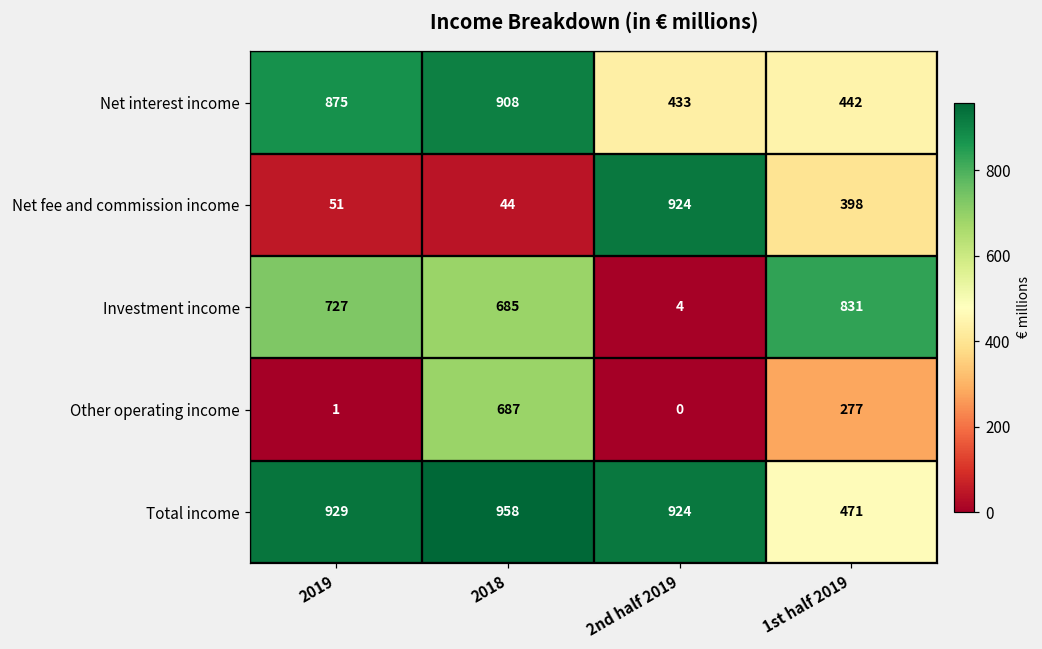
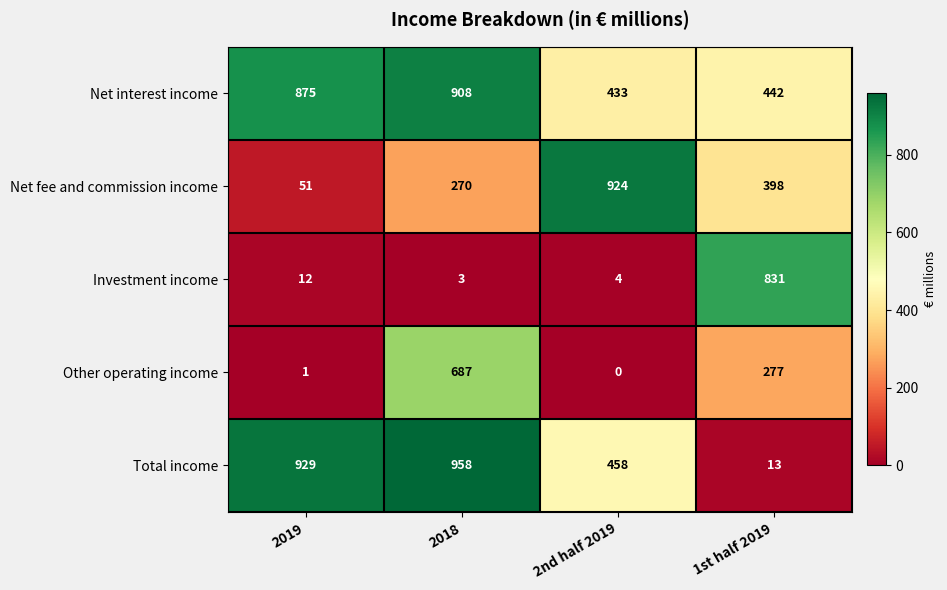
  {
    "Net interest income": {
      "2019": 875,
      "2018": 908,
      "2nd half 2019": 433,
      "1st half 2019": 442
    },
    "Net fee and commission income": {
      "2019": 51,
-     "2018": 44,
+     "2018": 270,
      "2nd half 2019": 924,
      "1st half 2019": 398
    },
    "Investment income": {
-     "2019": 727,
-     "2018": 685,
+     "2019": 12,
+     "2018": 3,
      "2nd half 2019": 4,
      "1st half 2019": 831
    },
    "Other operating income": {
      "2019": 1,
      "2018": 687,
      "2nd half 2019": 0,
      "1st half 2019": 277
    },
    "Total income": {
      "2019": 929,
      "2018": 958,
-     "2nd half 2019": 924,
-     "1st half 2019": 471
+     "2nd half 2019": 458,
+     "1st half 2019": 13
    }
  }
